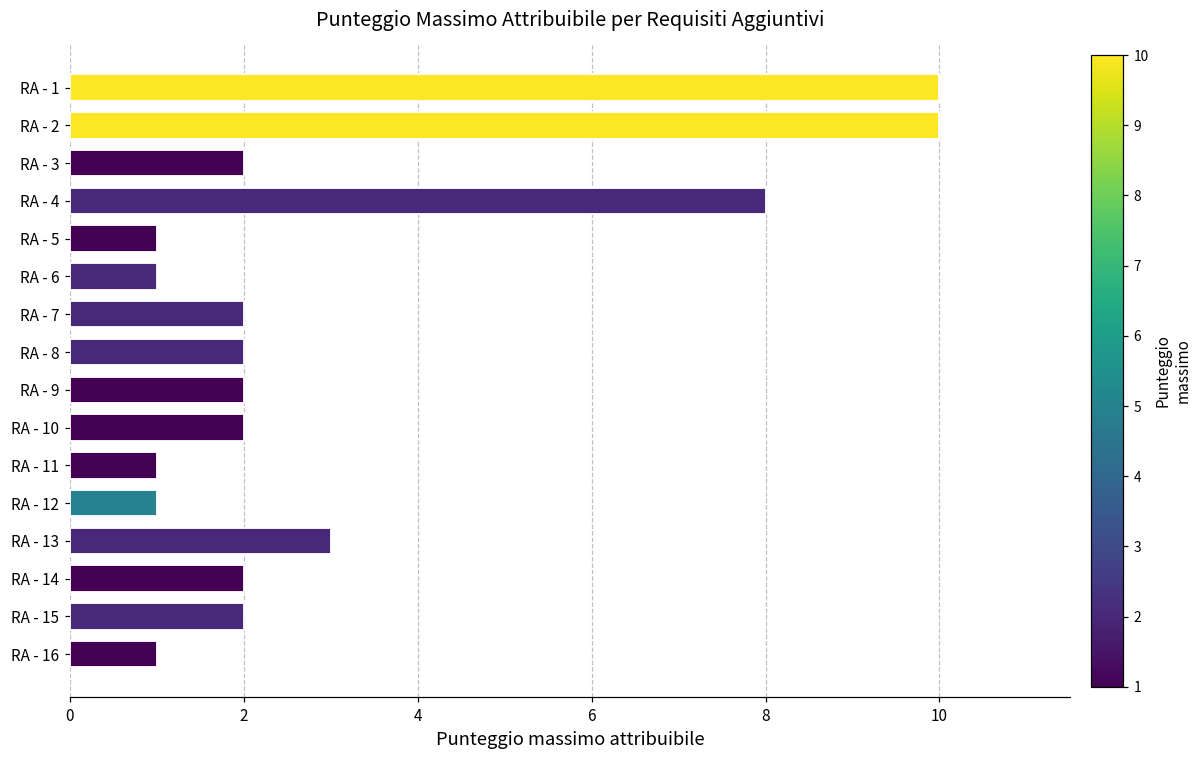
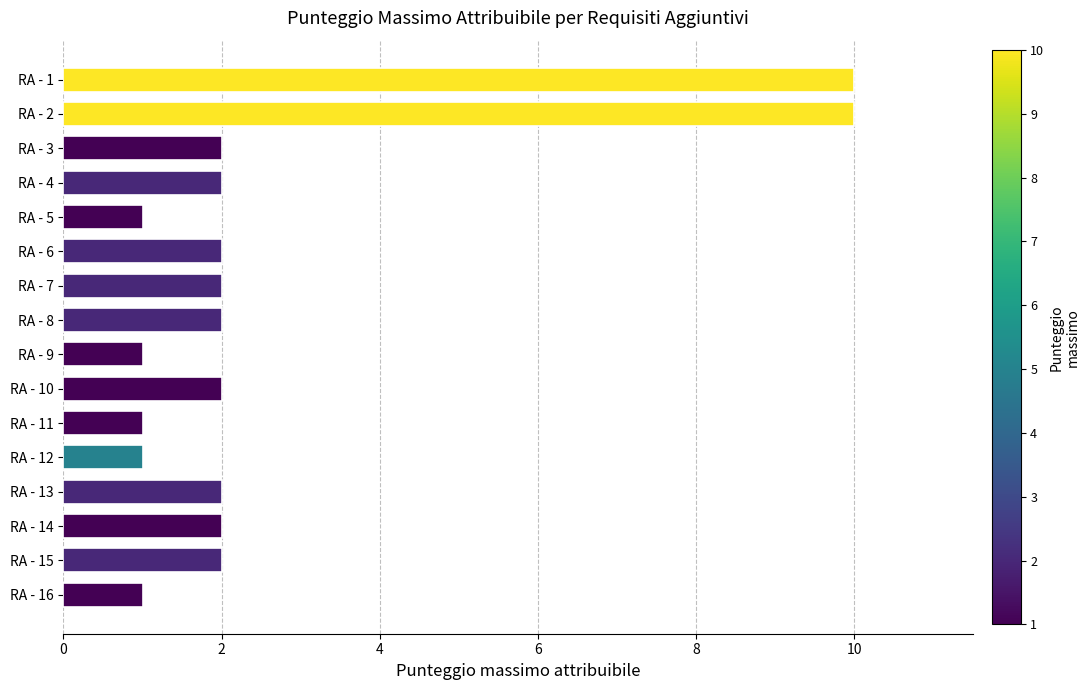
  {
    "RA - 1": 10,
    "RA - 2": 10,
    "RA - 3": 2,
-   "RA - 4": 8,
+   "RA - 4": 2,
    "RA - 5": 1,
-   "RA - 6": 1,
+   "RA - 6": 2,
    "RA - 7": 2,
    "RA - 8": 2,
-   "RA - 9": 2,
+   "RA - 9": 1,
    "RA - 10": 2,
    "RA - 11": 1,
    "RA - 12": 1,
-   "RA - 13": 3,
+   "RA - 13": 2,
    "RA - 14": 2,
    "RA - 15": 2,
    "RA - 16": 1
  }
